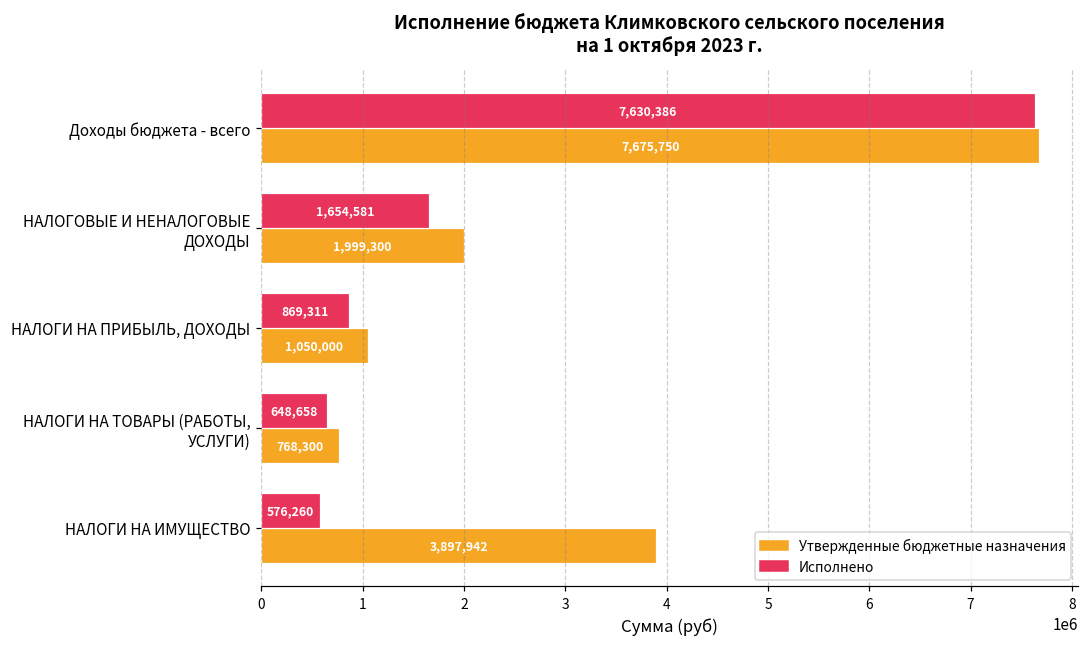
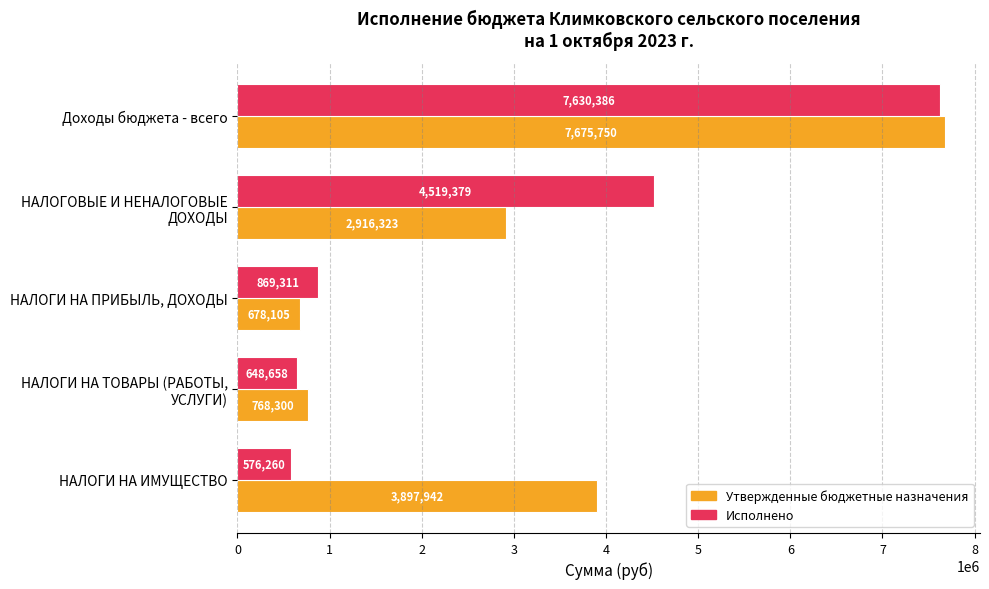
  {
    "Утвержденные бюджетные назначения": {
      "Доходы бюджета - всего": "7,675,750",
-     "НАЛОГОВЫЕ И НЕНАЛОГОВЫЕ ДОХОДЫ": "1,999,300",
-     "НАЛОГИ НА ПРИБЫЛЬ, ДОХОДЫ": "1,050,000",
+     "НАЛОГОВЫЕ И НЕНАЛОГОВЫЕ ДОХОДЫ": "2,916,323",
+     "НАЛОГИ НА ПРИБЫЛЬ, ДОХОДЫ": "678,105",
      "НАЛОГИ НА ТОВАРЫ (РАБОТЫ, УСЛУГИ)": "768,300",
      "НАЛОГИ НА ИМУЩЕСТВО": "3,897,942"
    },
    "Исполнено": {
      "Доходы бюджета - всего": "7,630,386",
-     "НАЛОГОВЫЕ И НЕНАЛОГОВЫЕ ДОХОДЫ": "1,654,581",
+     "НАЛОГОВЫЕ И НЕНАЛОГОВЫЕ ДОХОДЫ": "4,519,379",
      "НАЛОГИ НА ПРИБЫЛЬ, ДОХОДЫ": "869,311",
      "НАЛОГИ НА ТОВАРЫ (РАБОТЫ, УСЛУГИ)": "648,658",
      "НАЛОГИ НА ИМУЩЕСТВО": "576,260"
    }
  }
